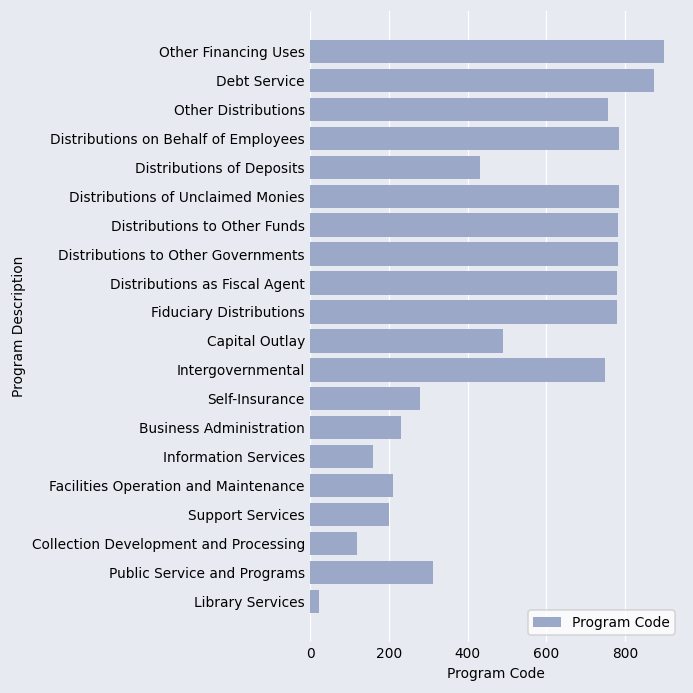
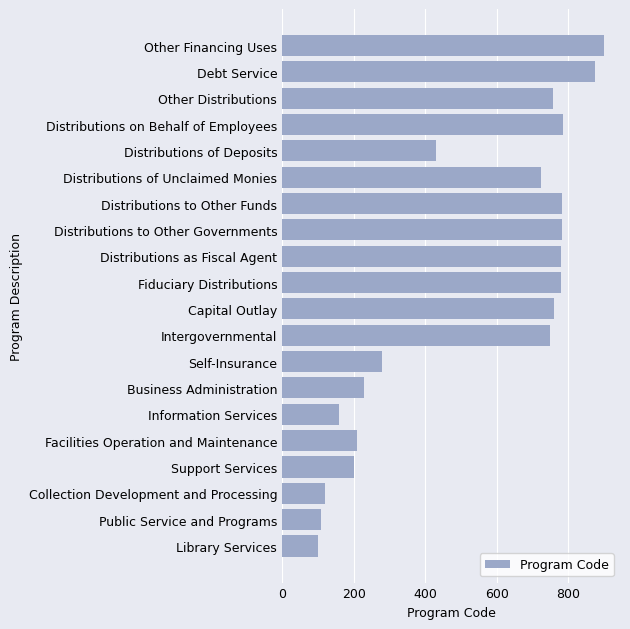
  {
    "Other Financing Uses": 900,
    "Debt Service": 870,
    "Other Distributions": 760,
    "Distributions on Behalf of Employees": 790,
    "Distributions of Deposits": 430,
-   "Distributions of Unclaimed Monies": 780,
+   "Distributions of Unclaimed Monies": 730,
    "Distributions to Other Funds": 780,
    "Distributions to Other Governments": 780,
    "Distributions as Fiscal Agent": 780,
    "Fiduciary Distributions": 780,
-   "Capital Outlay": 490,
+   "Capital Outlay": 760,
    "Intergovernmental": 750,
    "Self-Insurance": 280,
    "Business Administration": 230,
    "Information Services": 160,
    "Facilities Operation and Maintenance": 210,
    "Support Services": 200,
    "Collection Development and Processing": 120,
-   "Public Service and Programs": 310,
-   "Library Services": 20
+   "Public Service and Programs": 110,
+   "Library Services": 100
  }
